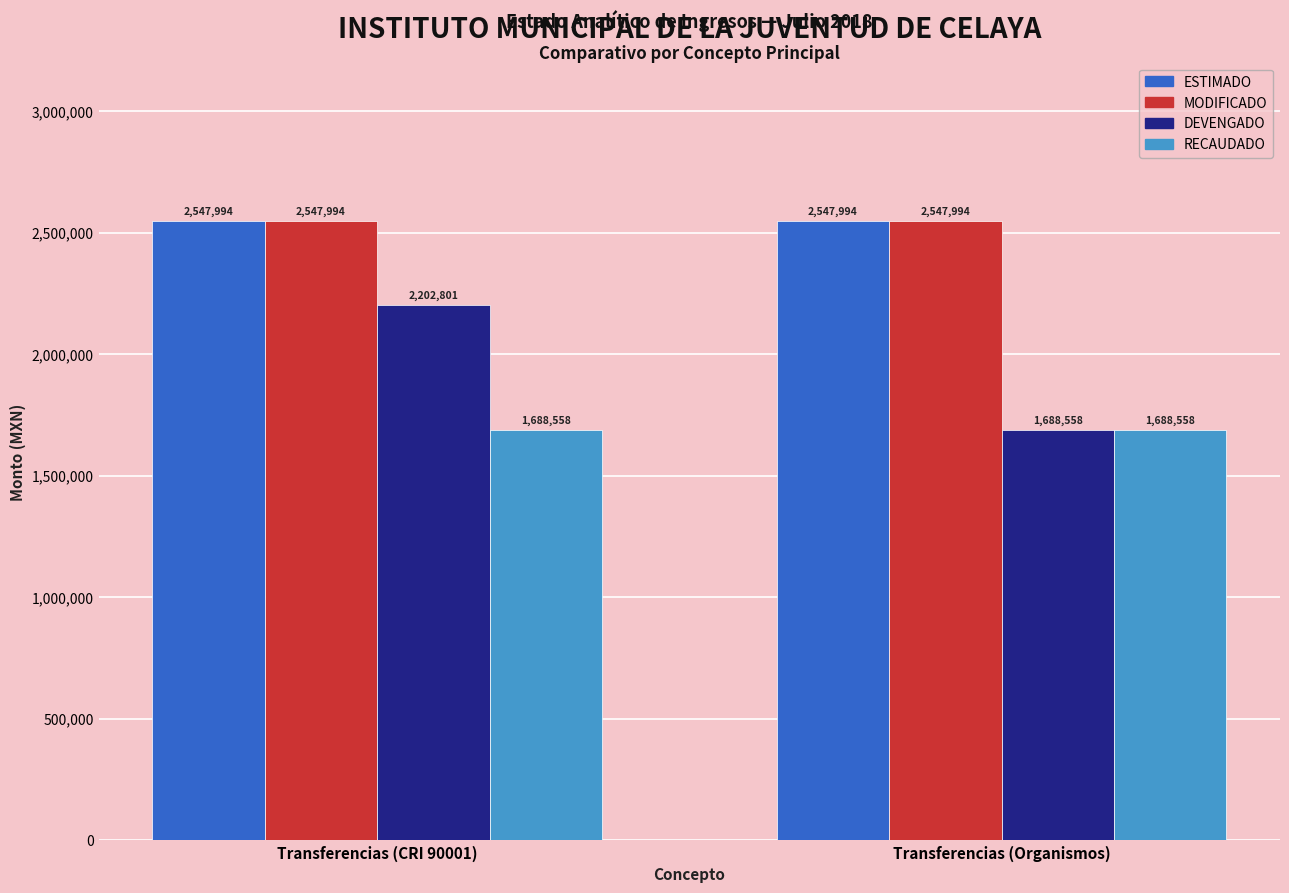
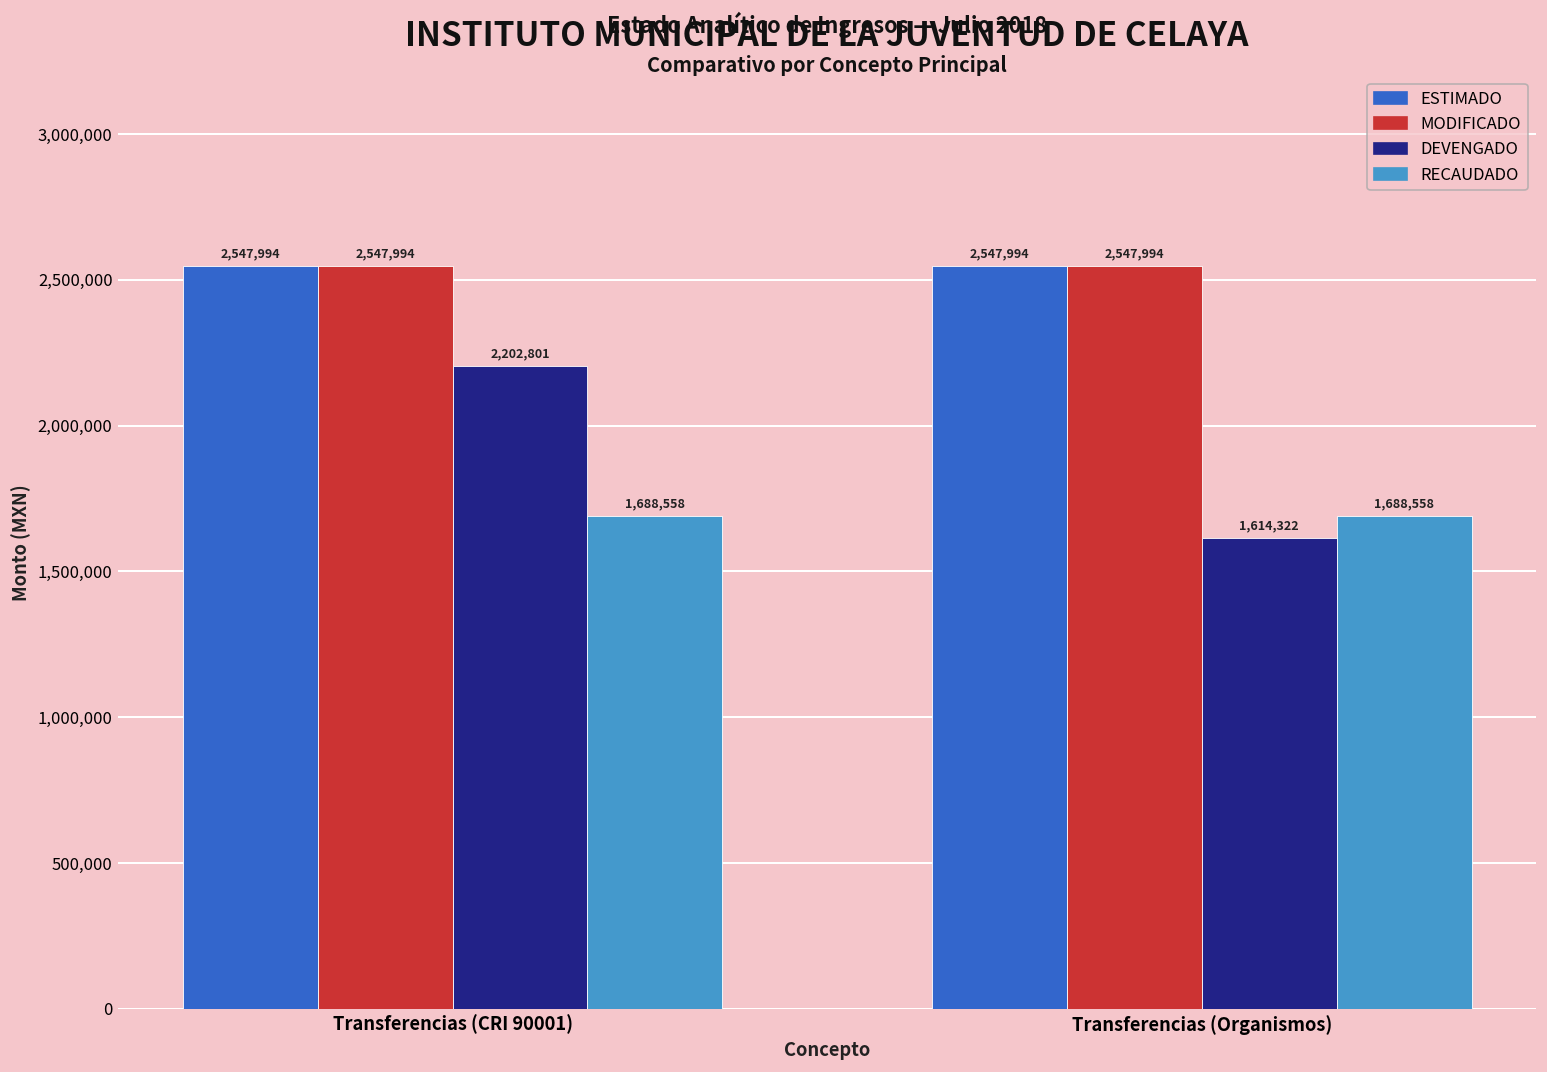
  {
    "MODIFICADO": {
      "Transferencias (CRI 90001)": "2,547,994",
      "Transferencias (Organismos)": "2,547,994"
    },
    "DEVENGADO": {
      "Transferencias (CRI 90001)": "2,202,801",
-     "Transferencias (Organismos)": "1,688,558"
+     "Transferencias (Organismos)": "1,614,322"
    }
  }
